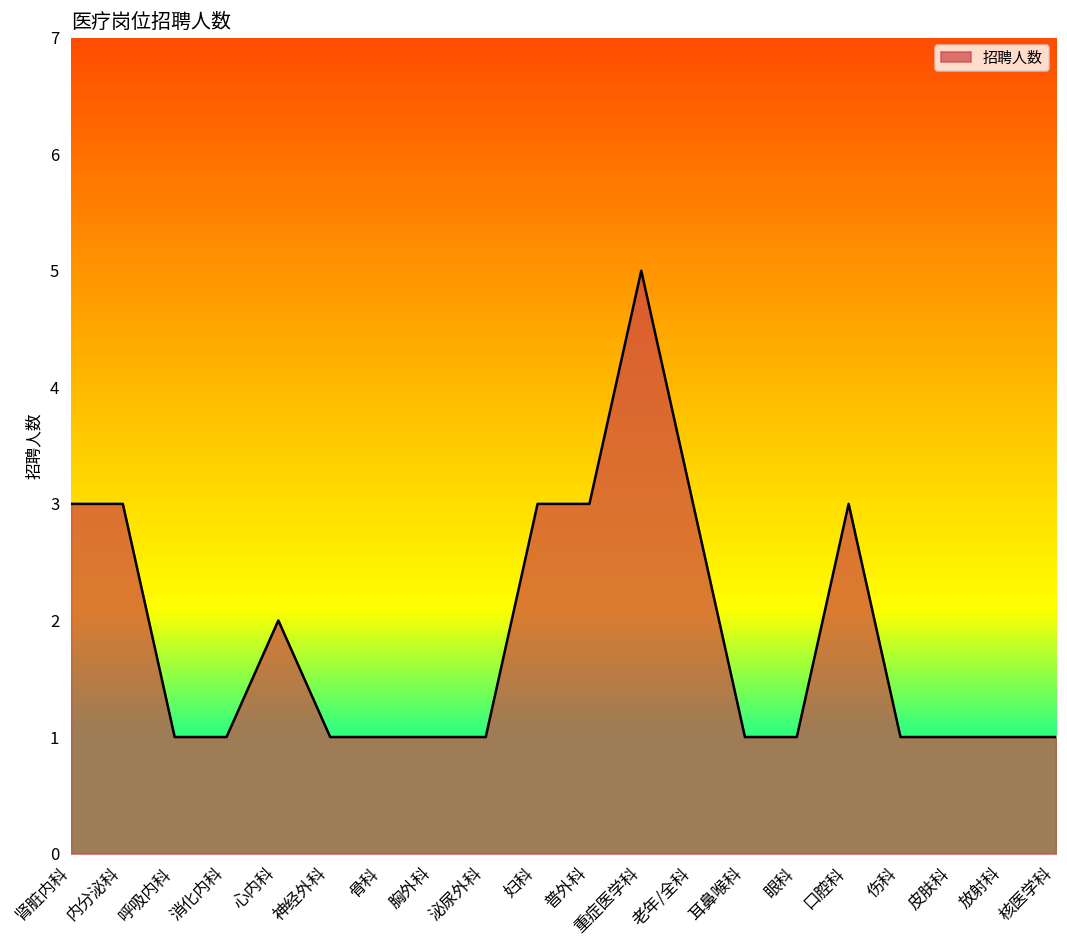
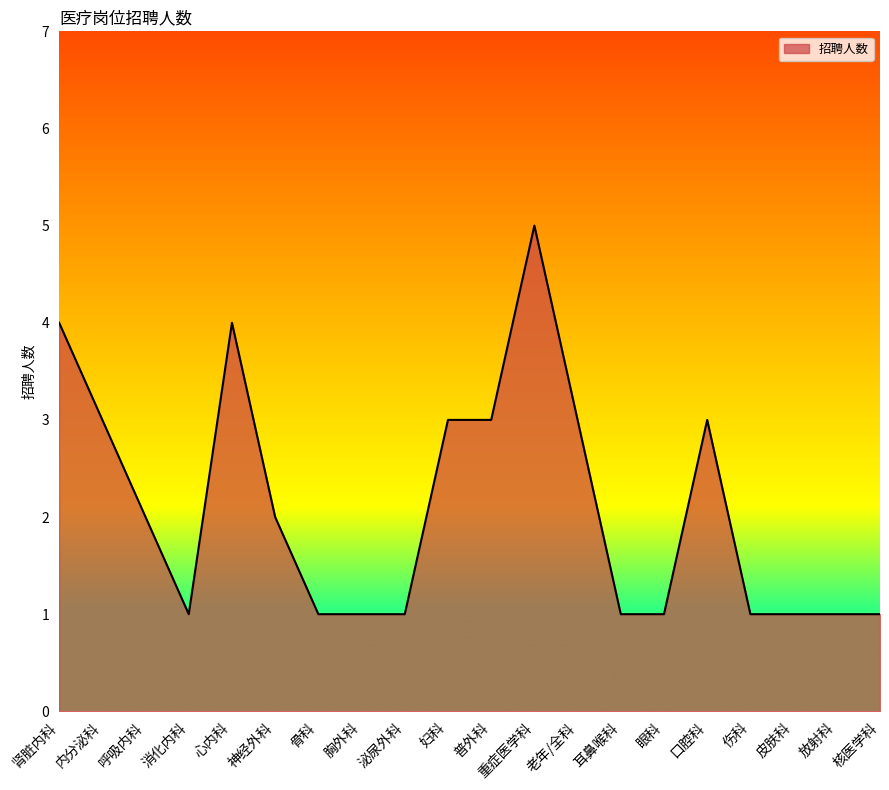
  {
-   "肾脏内科": 3,
+   "肾脏内科": 4,
    "内分泌科": 3,
-   "呼吸内科": 1,
+   "呼吸内科": 2,
    "消化内科": 1,
-   "心内科": 2,
-   "神经外科": 1,
+   "心内科": 4,
+   "神经外科": 2,
    "骨科": 1,
    "胸外科": 1,
    "泌尿外科": 1,
    "妇科": 3,
    "普外科": 3,
    "重症医学科": 5,
    "老年/全科": 3,
    "耳鼻喉科": 1,
    "眼科": 1,
    "口腔科": 3,
    "伤科": 1,
    "皮肤科": 1,
    "放射科": 1,
    "核医学科": 1
  }
